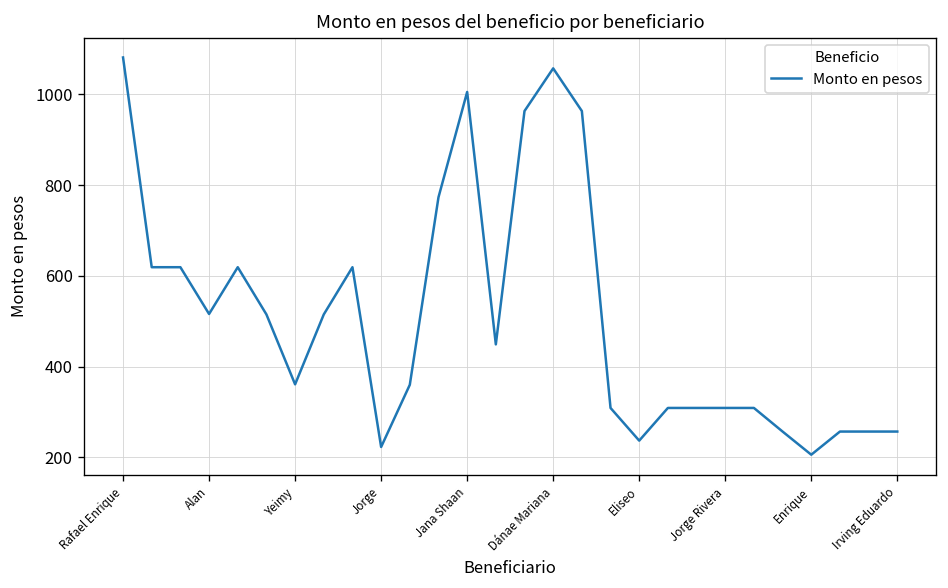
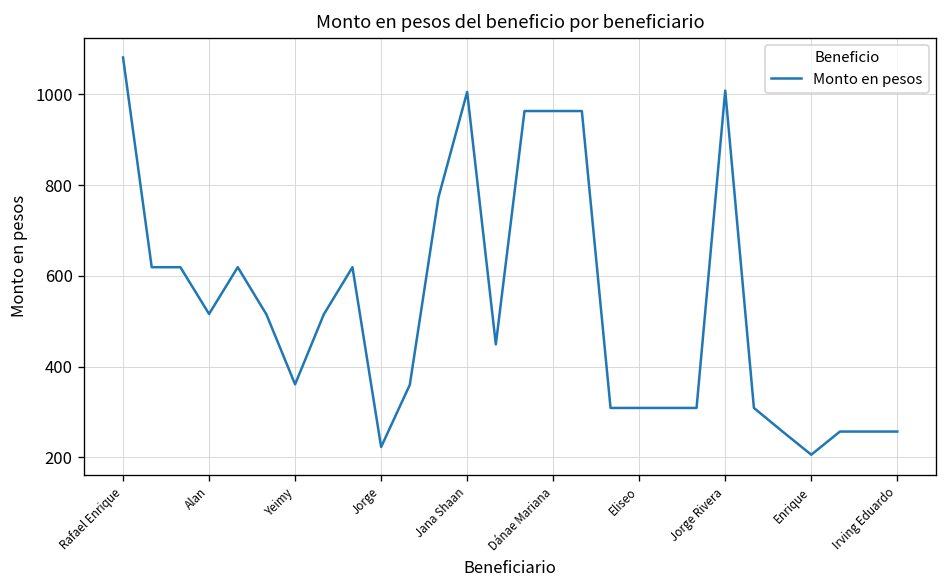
  {
    "Rafael Enrique": 1080,
    "Alan": 520,
    "Yeimy": 360,
    "Jorge": 220,
    "Jana Shaan": 1010,
-   "Dánae Mariana": 1060,
-   "Eliseo": 240,
-   "Jorge Rivera": 310,
+   "Dánae Mariana": 960,
+   "Eliseo": 310,
+   "Jorge Rivera": 1010,
    "Enrique": 210,
    "Irving Eduardo": 260
  }
